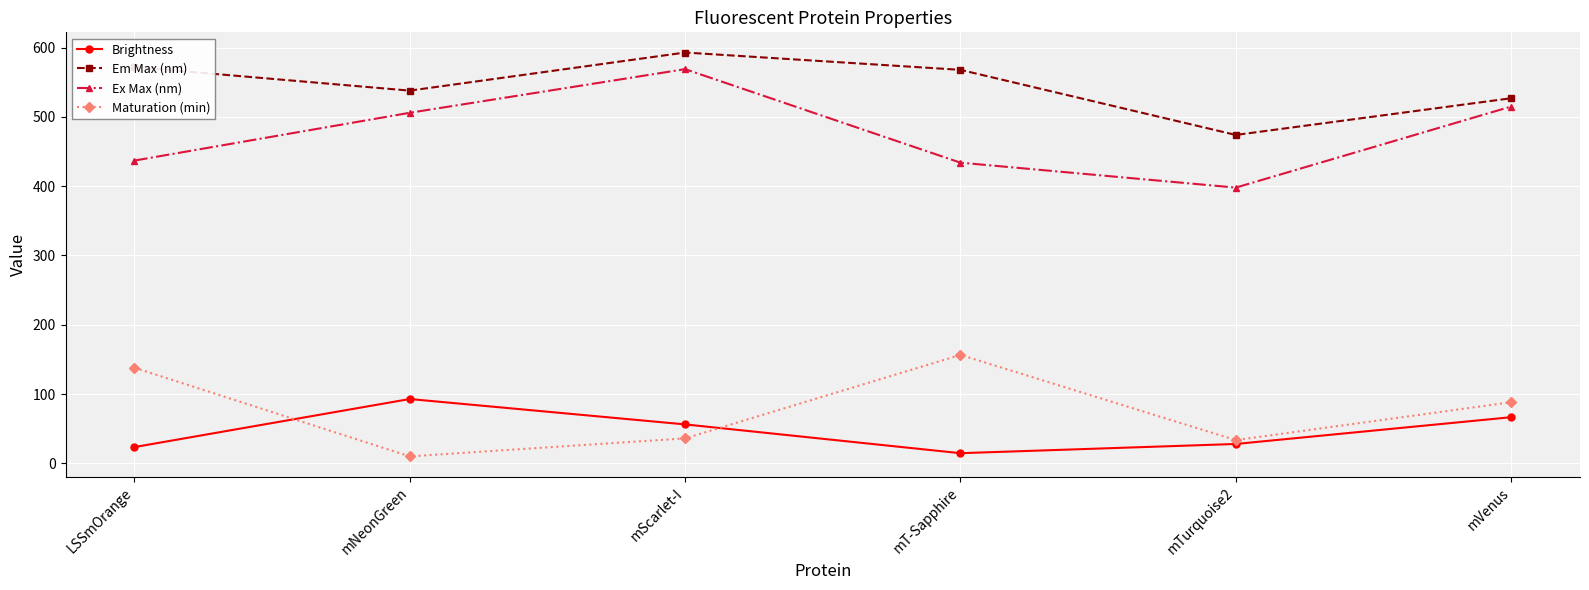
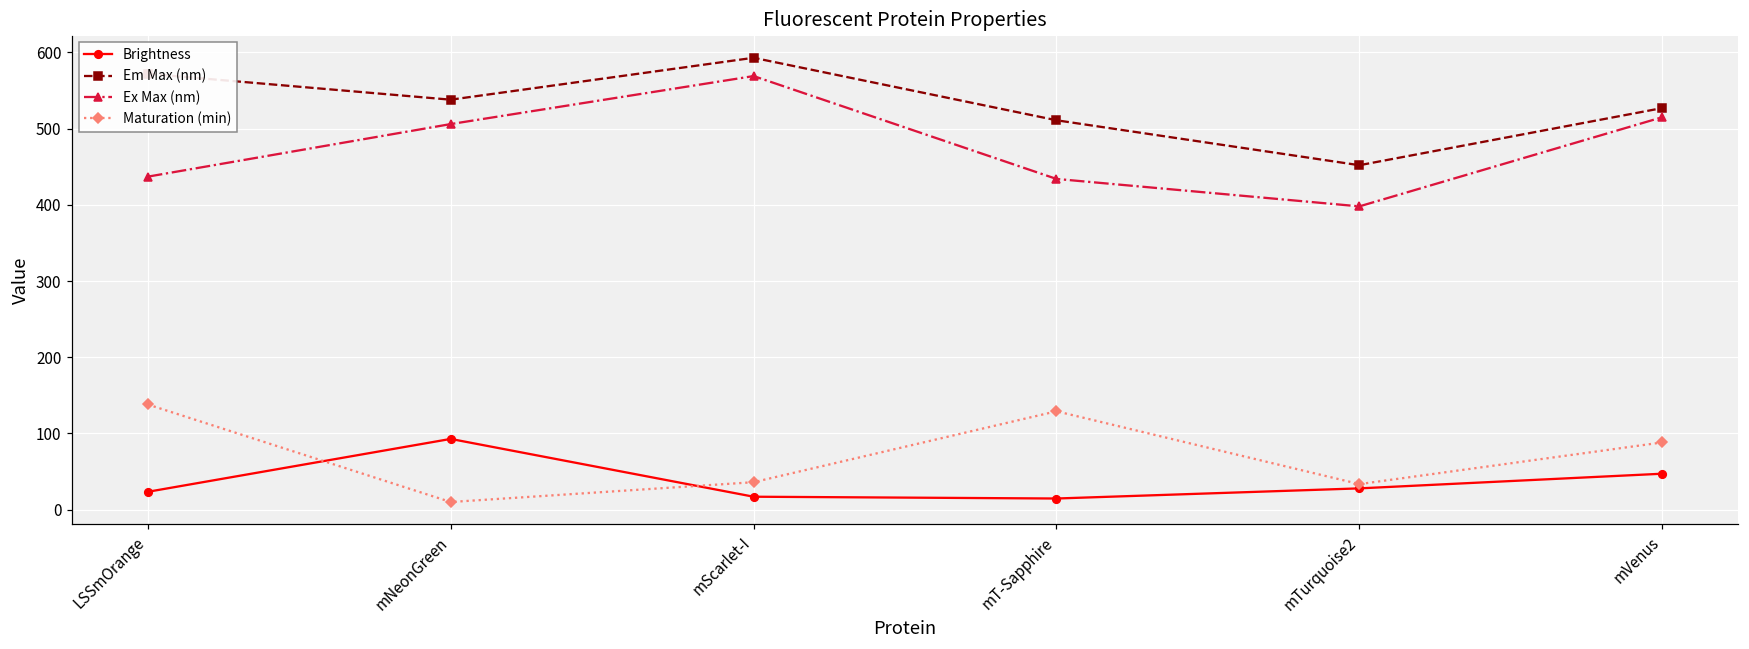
  {
    "Brightness": {
      "LSSmOrange": 20,
      "mNeonGreen": 90,
-     "mScarlet-I": 60,
+     "mScarlet-I": 20,
      "mT-Sapphire": 10,
      "mTurquoise2": 30,
-     "mVenus": 70
+     "mVenus": 50
    },
    "Em Max (nm)": {
      "mNeonGreen": 540,
      "mScarlet-I": 590,
-     "mT-Sapphire": 570,
-     "mTurquoise2": 470,
+     "mT-Sapphire": 510,
+     "mTurquoise2": 450,
      "mVenus": 530
    },
    "Ex Max (nm)": {
      "LSSmOrange": 440,
      "mNeonGreen": 510,
      "mScarlet-I": 570,
      "mT-Sapphire": 430,
      "mTurquoise2": 400,
      "mVenus": 520
    },
    "Maturation (min)": {
      "LSSmOrange": 140,
      "mNeonGreen": 10,
      "mScarlet-I": 40,
-     "mT-Sapphire": 160,
+     "mT-Sapphire": 130,
      "mTurquoise2": 30,
      "mVenus": 90
    }
  }
